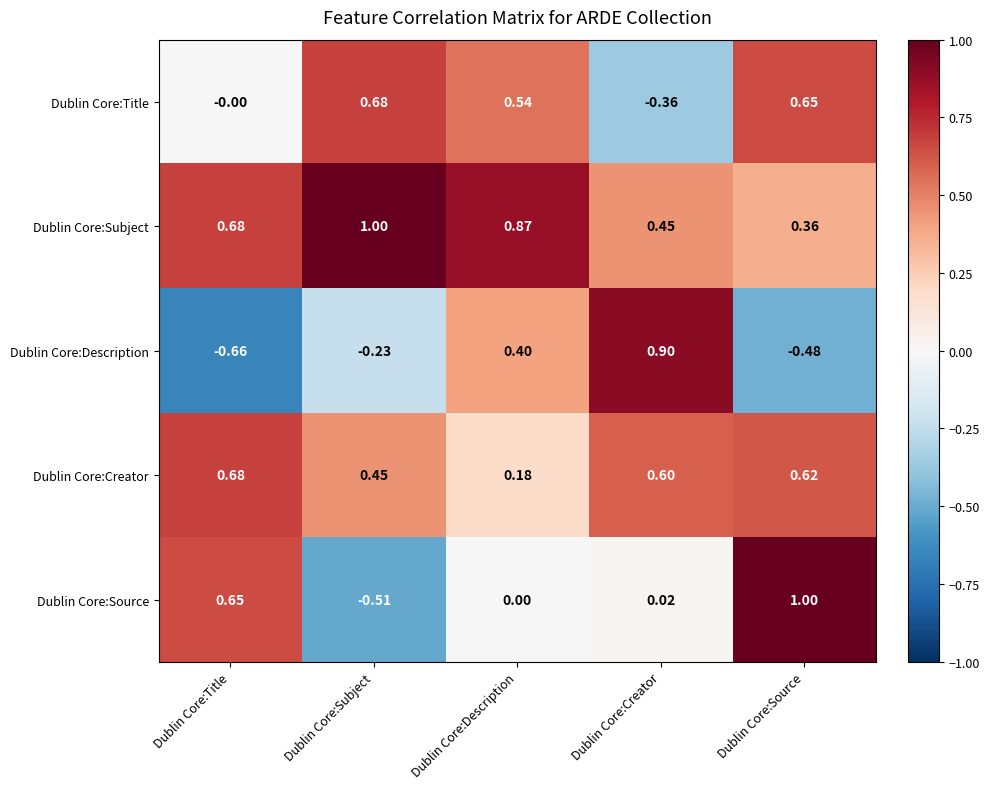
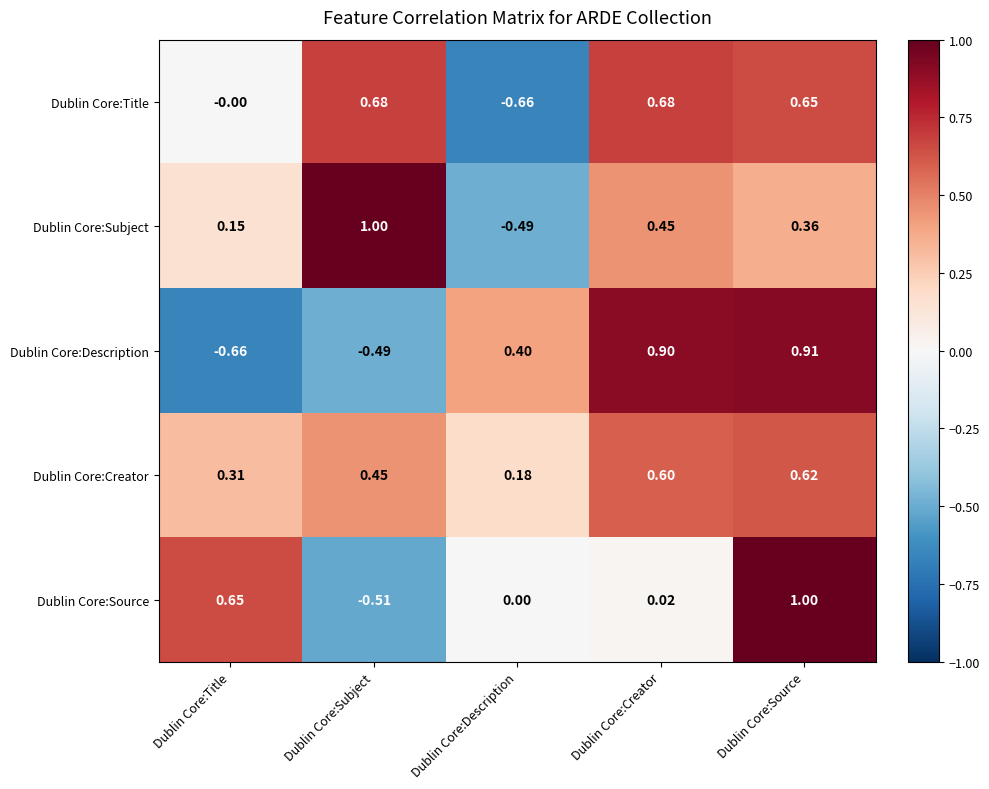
  {
    "Dublin Core:Title": {
      "Dublin Core:Title": -0.00,
      "Dublin Core:Subject": 0.68,
-     "Dublin Core:Description": 0.54,
-     "Dublin Core:Creator": -0.36,
+     "Dublin Core:Description": -0.66,
+     "Dublin Core:Creator": 0.68,
      "Dublin Core:Source": 0.65
    },
    "Dublin Core:Subject": {
-     "Dublin Core:Title": 0.68,
+     "Dublin Core:Title": 0.15,
      "Dublin Core:Subject": 1.00,
-     "Dublin Core:Description": 0.87,
+     "Dublin Core:Description": -0.49,
      "Dublin Core:Creator": 0.45,
      "Dublin Core:Source": 0.36
    },
    "Dublin Core:Description": {
      "Dublin Core:Title": -0.66,
-     "Dublin Core:Subject": -0.23,
+     "Dublin Core:Subject": -0.49,
      "Dublin Core:Description": 0.40,
      "Dublin Core:Creator": 0.90,
-     "Dublin Core:Source": -0.48
+     "Dublin Core:Source": 0.91
    },
    "Dublin Core:Creator": {
-     "Dublin Core:Title": 0.68,
+     "Dublin Core:Title": 0.31,
      "Dublin Core:Subject": 0.45,
      "Dublin Core:Description": 0.18,
      "Dublin Core:Creator": 0.60,
      "Dublin Core:Source": 0.62
    },
    "Dublin Core:Source": {
      "Dublin Core:Title": 0.65,
      "Dublin Core:Subject": -0.51,
      "Dublin Core:Description": 0.00,
      "Dublin Core:Creator": 0.02,
      "Dublin Core:Source": 1.00
    }
  }
